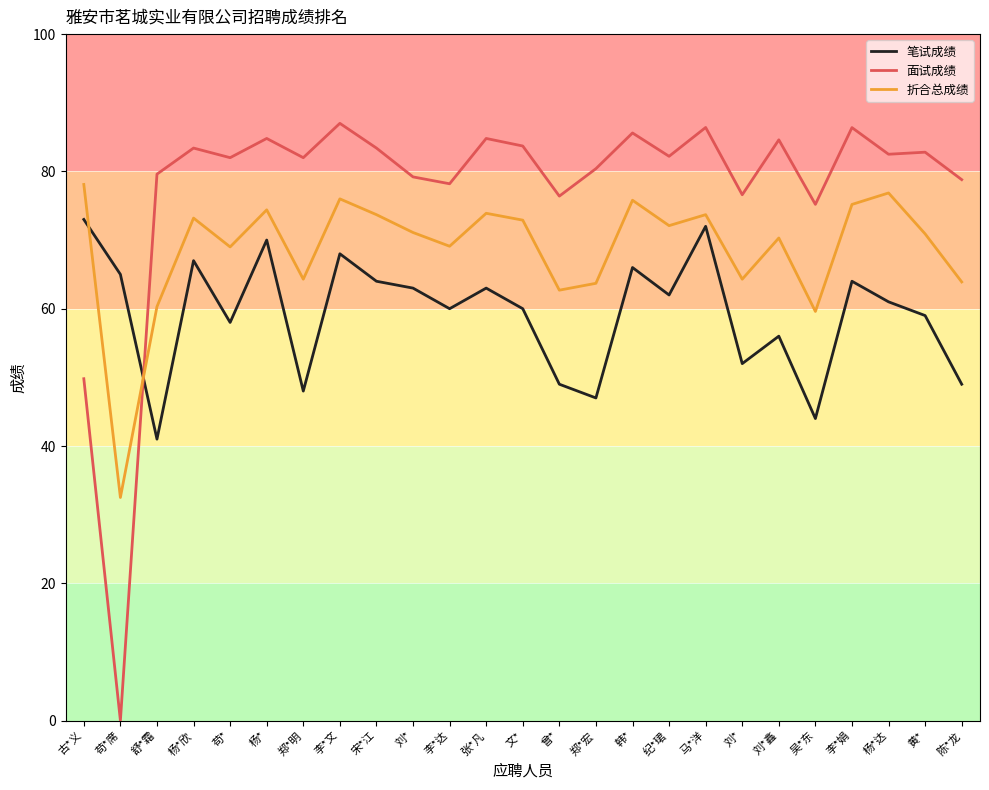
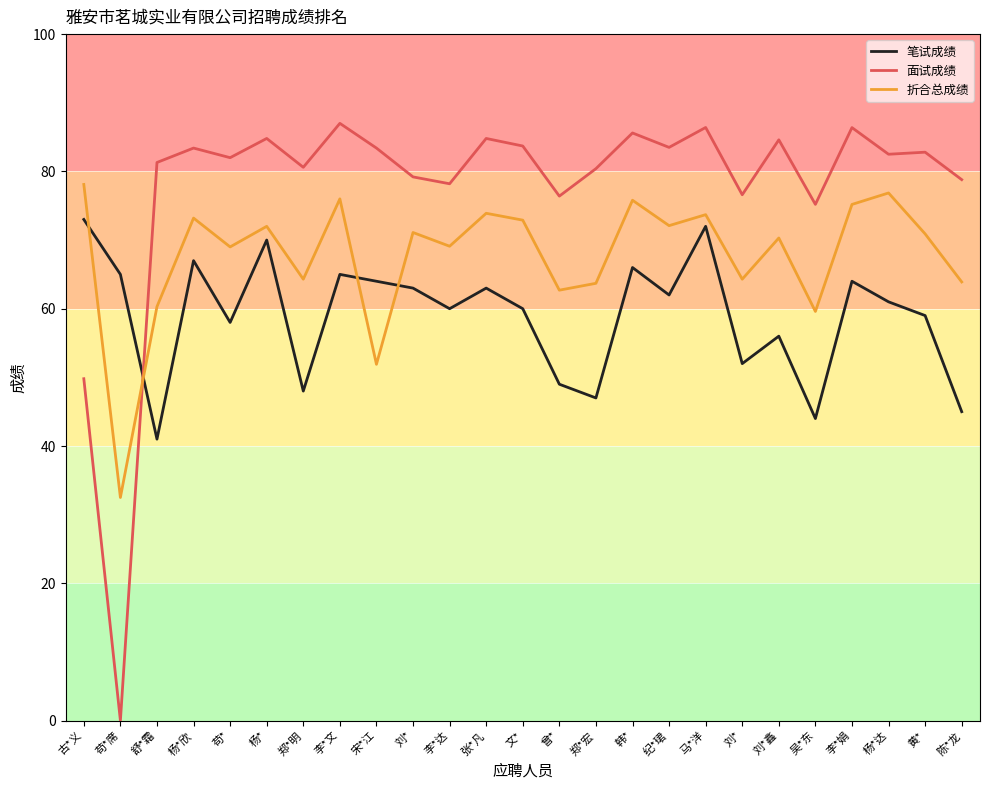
  {
    "笔试成绩": {
      "古*义": 73,
      "苟*席": 65,
      "舒*霜": 41,
      "杨*欣": 67,
      "苟*": 58,
      "杨*": 70,
      "郑*明": 48,
-     "李*文": 68,
+     "李*文": 65,
      "宋*江": 64,
      "李*达": 60,
      "张*凡": 63,
      "文*": 60,
      "曾*": 49,
      "郑*宏": 47,
      "韩*": 66,
      "纪*珺": 62,
      "马*洋": 72,
      "刘*鑫": 56,
      "吴*东": 44,
      "李*娟": 64,
      "杨*达": 61,
      "黄*": 59,
-     "陈*龙": 49
+     "陈*龙": 45
    },
    "面试成绩": {
      "古*义": 50,
      "苟*席": 0,
-     "舒*霜": 80,
+     "舒*霜": 81,
      "杨*欣": 83,
      "苟*": 82,
      "杨*": 85,
-     "郑*明": 82,
+     "郑*明": 81,
      "李*文": 87,
      "宋*江": 83,
      "李*达": 78,
      "张*凡": 85,
      "文*": 84,
      "曾*": 76,
      "郑*宏": 80,
      "韩*": 86,
-     "纪*珺": 82,
+     "纪*珺": 84,
      "马*洋": 86,
      "刘*鑫": 85,
      "吴*东": 75,
      "李*娟": 86,
      "杨*达": 83,
      "黄*": 83,
      "陈*龙": 79
    },
    "折合总成绩": {
      "古*义": 78,
      "苟*席": 33,
      "舒*霜": 60,
      "杨*欣": 73,
      "苟*": 69,
-     "杨*": 74,
+     "杨*": 72,
      "郑*明": 64,
      "李*文": 76,
-     "宋*江": 74,
+     "宋*江": 52,
      "李*达": 69,
      "张*凡": 74,
      "文*": 73,
      "曾*": 63,
      "郑*宏": 64,
      "韩*": 76,
      "纪*珺": 72,
      "马*洋": 74,
      "刘*鑫": 70,
      "吴*东": 60,
      "李*娟": 75,
      "杨*达": 77,
      "黄*": 71,
      "陈*龙": 64
    }
  }
